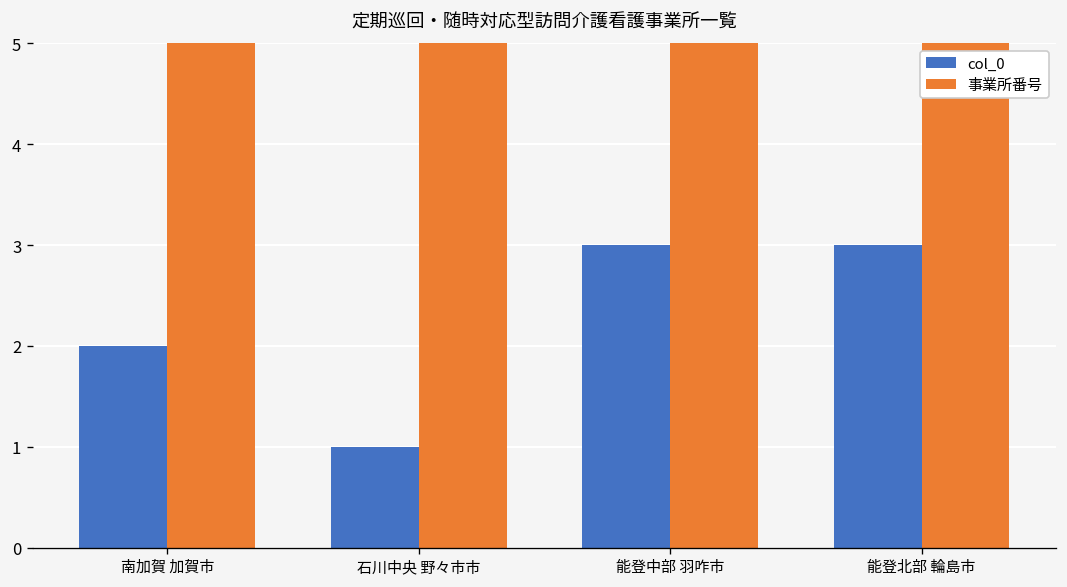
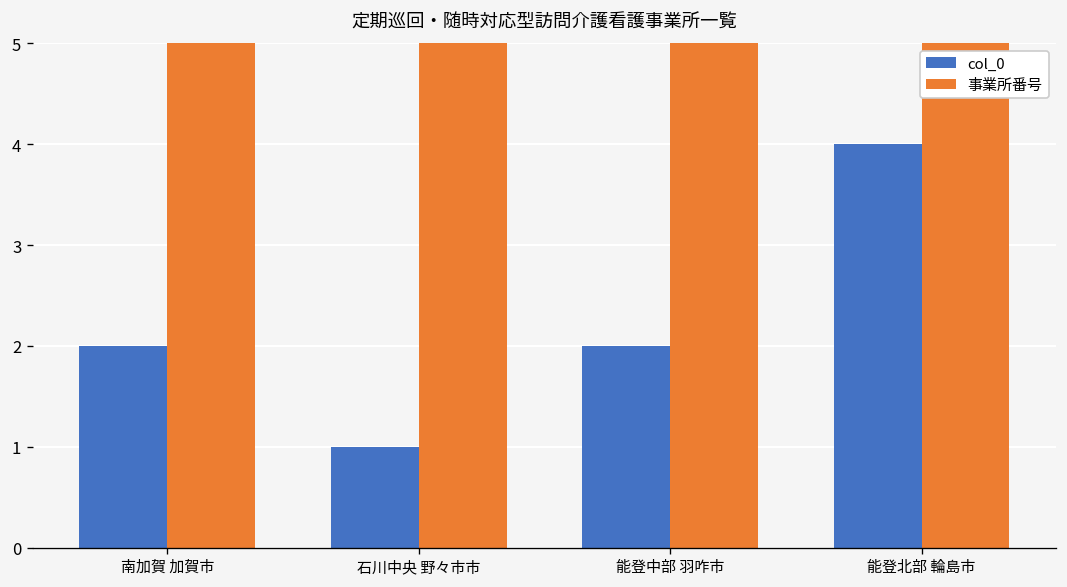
  {
    "col_0": {
      "南加賀 加賀市": 2,
      "石川中央 野々市市": 1,
-     "能登中部 羽咋市": 3,
-     "能登北部 輪島市": 3
+     "能登中部 羽咋市": 2,
+     "能登北部 輪島市": 4
    }
  }
